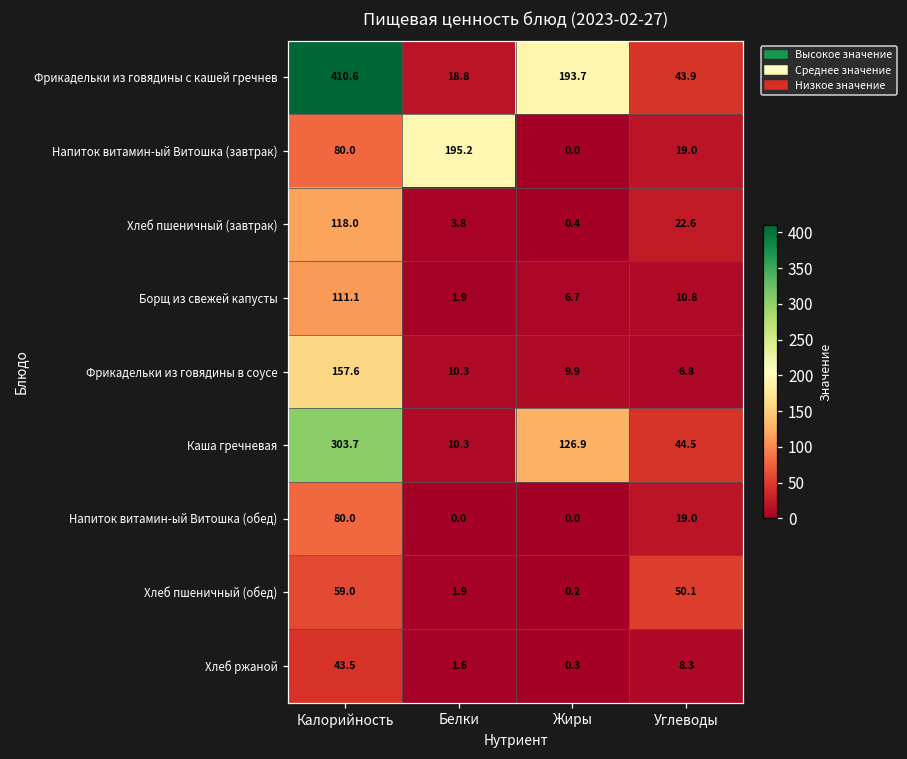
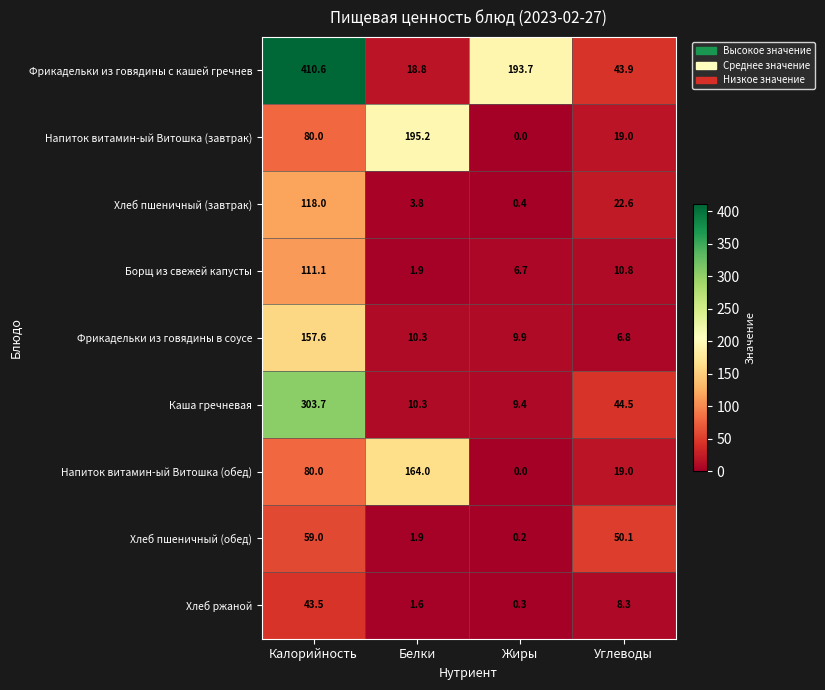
  {
    "Фрикадельки из говядины с кашей гречнев": {
      "Калорийность": 410.6,
      "Белки": 18.8,
      "Жиры": 193.7,
      "Углеводы": 43.9
    },
    "Напиток витамин-ый Витошка (завтрак)": {
      "Калорийность": 80.0,
      "Белки": 195.2,
      "Жиры": 0.0,
      "Углеводы": 19.0
    },
    "Хлеб пшеничный (завтрак)": {
      "Калорийность": 118.0,
      "Белки": 3.8,
      "Жиры": 0.4,
      "Углеводы": 22.6
    },
    "Борщ из свежей капусты": {
      "Калорийность": 111.1,
      "Белки": 1.9,
      "Жиры": 6.7,
      "Углеводы": 10.8
    },
    "Фрикадельки из говядины в соусе": {
      "Калорийность": 157.6,
      "Белки": 10.3,
      "Жиры": 9.9,
      "Углеводы": 6.8
    },
    "Каша гречневая": {
      "Калорийность": 303.7,
      "Белки": 10.3,
-     "Жиры": 126.9,
+     "Жиры": 9.4,
      "Углеводы": 44.5
    },
    "Напиток витамин-ый Витошка (обед)": {
      "Калорийность": 80.0,
-     "Белки": 0.0,
+     "Белки": 164.0,
      "Жиры": 0.0,
      "Углеводы": 19.0
    },
    "Хлеб пшеничный (обед)": {
      "Калорийность": 59.0,
      "Белки": 1.9,
      "Жиры": 0.2,
      "Углеводы": 50.1
    },
    "Хлеб ржаной": {
      "Калорийность": 43.5,
      "Белки": 1.6,
      "Жиры": 0.3,
      "Углеводы": 8.3
    }
  }
